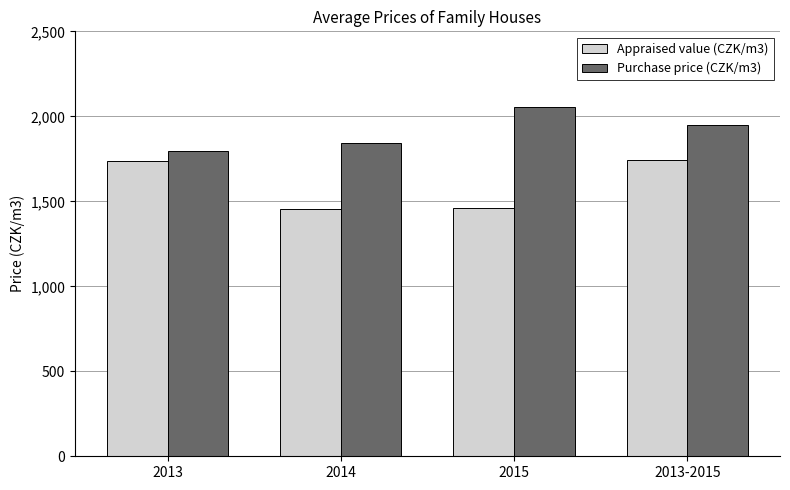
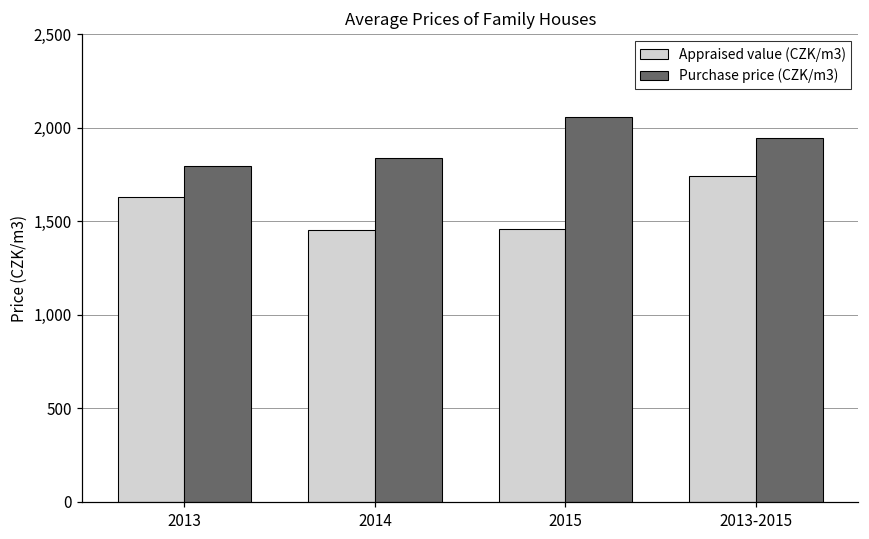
  {
    "Appraised value (CZK/m3)": {
-     "2013": "1,740",
+     "2013": "1,630",
      "2014": "1,450",
      "2015": "1,460",
      "2013-2015": "1,740"
    },
    "Purchase price (CZK/m3)": {
      "2013": "1,800",
      "2014": "1,840",
      "2015": "2,060",
      "2013-2015": "1,950"
    }
  }
